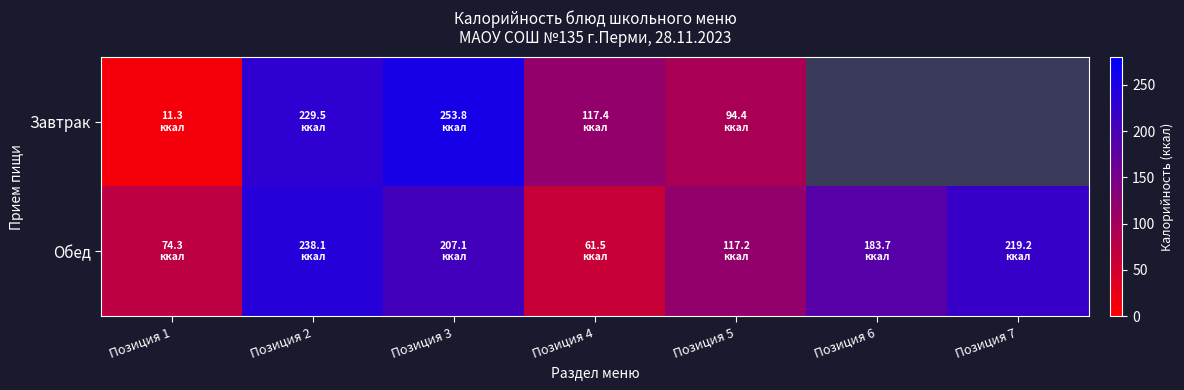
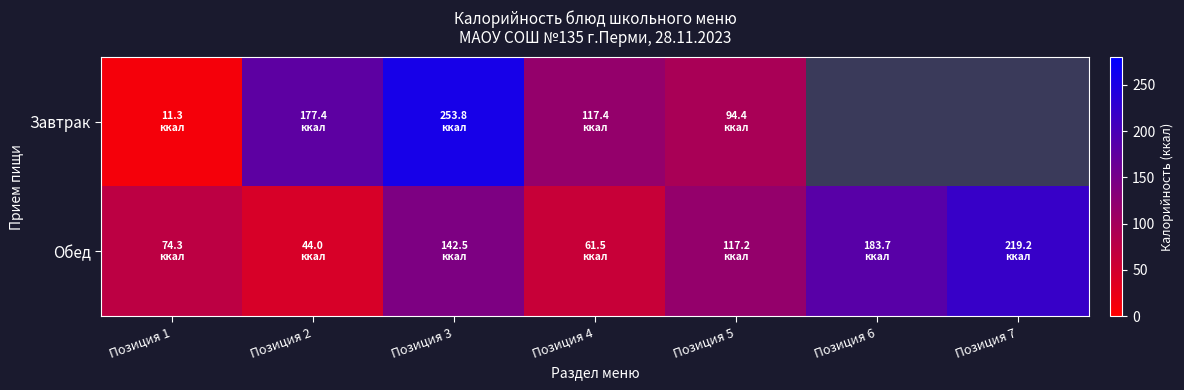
  {
    "Завтрак": {
      "Позиция 1": 11.3,
-     "Позиция 2": 229.5,
+     "Позиция 2": 177.4,
      "Позиция 3": 253.8,
      "Позиция 4": 117.4,
      "Позиция 5": 94.4
    },
    "Обед": {
      "Позиция 1": 74.3,
-     "Позиция 2": 238.1,
-     "Позиция 3": 207.1,
+     "Позиция 2": 44.0,
+     "Позиция 3": 142.5,
      "Позиция 4": 61.5,
      "Позиция 5": 117.2,
      "Позиция 6": 183.7,
      "Позиция 7": 219.2
    }
  }
